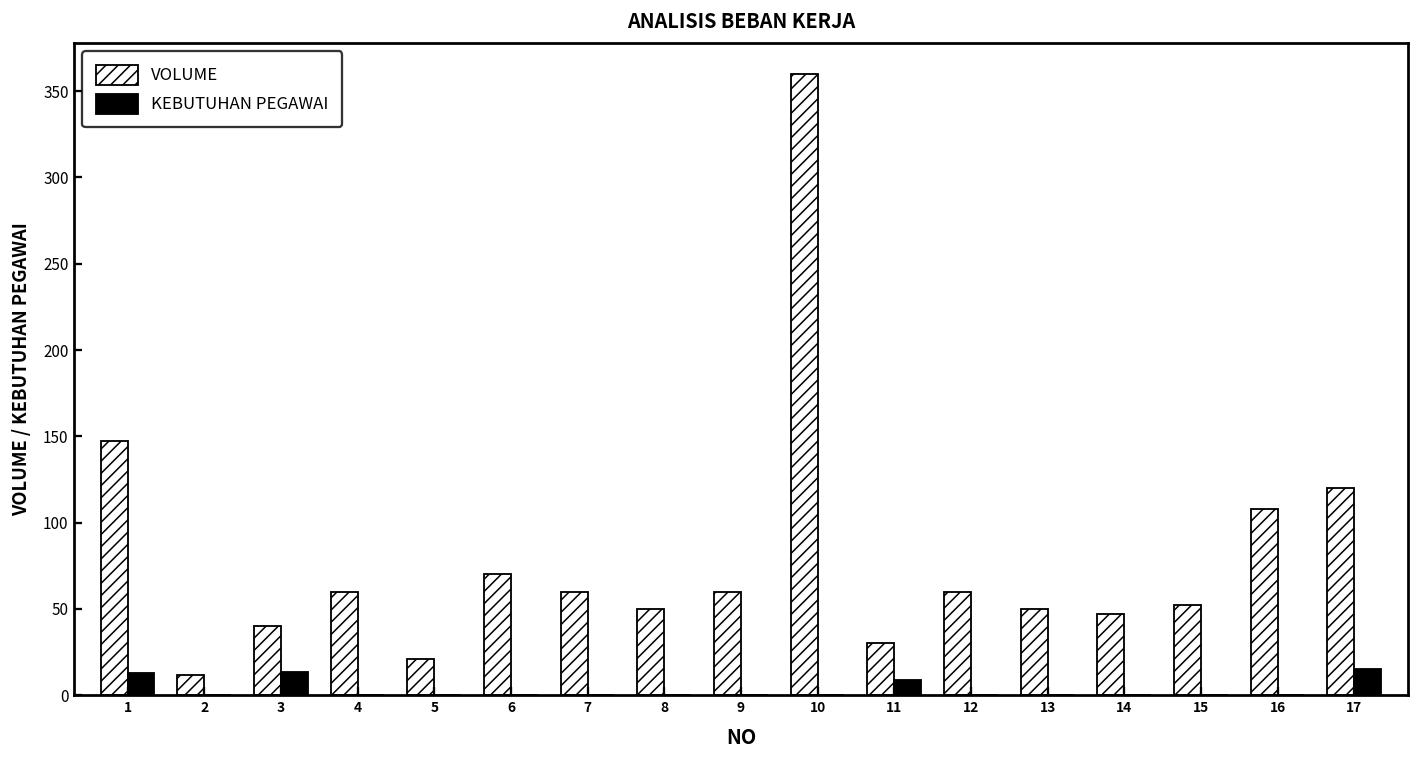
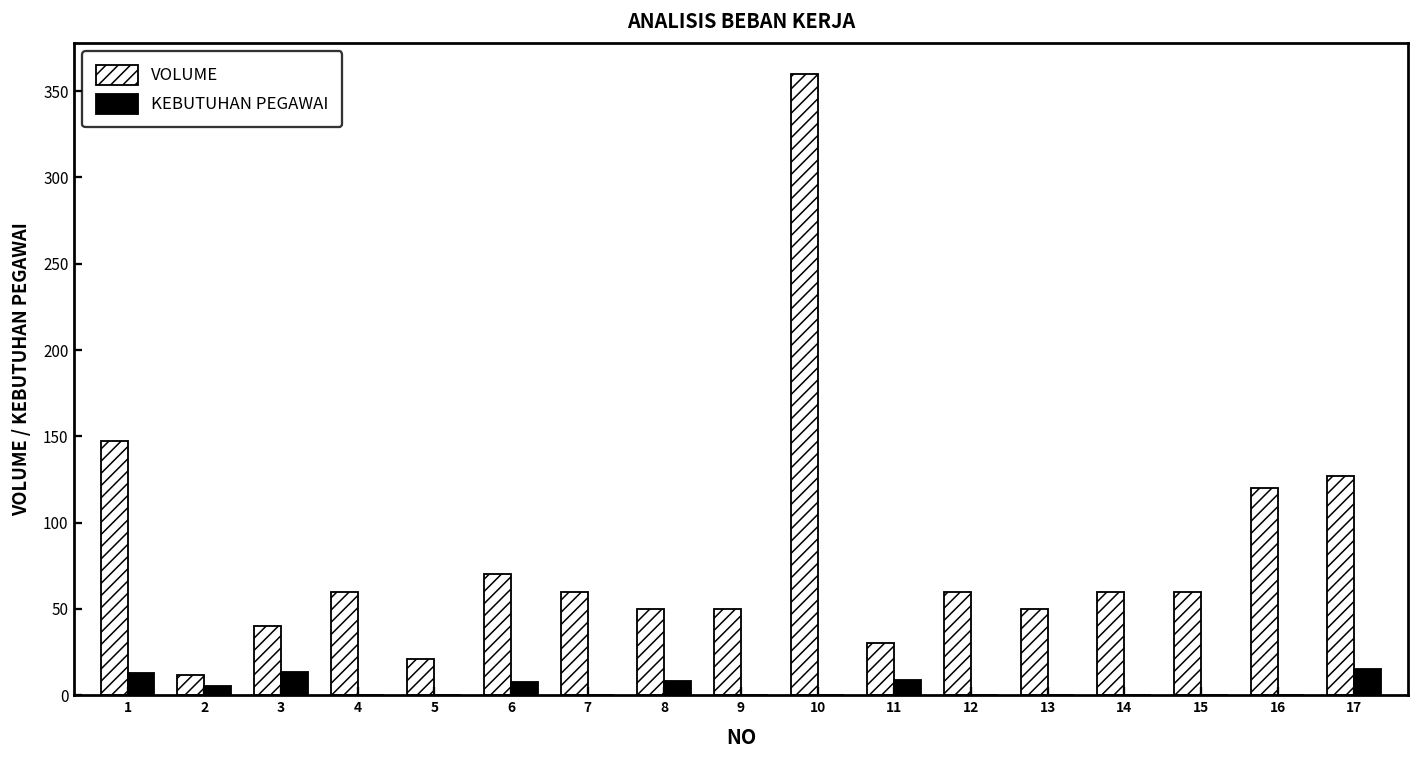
  {
    "VOLUME": {
      "1": 147,
      "2": 12,
      "3": 40,
      "4": 60,
      "5": 21,
      "6": 70,
      "7": 60,
      "8": 50,
-     "9": 60,
+     "9": 50,
      "10": 360,
      "11": 30,
      "12": 60,
      "13": 50,
-     "14": 47,
-     "15": 52,
-     "16": 108,
-     "17": 120
+     "14": 60,
+     "15": 60,
+     "16": 120,
+     "17": 127
    },
    "KEBUTUHAN PEGAWAI": {
      "1": 13,
-     "2": 0,
+     "2": 5,
      "3": 13,
-     "6": 0,
-     "8": 0,
+     "6": 8,
+     "8": 8,
      "11": 9,
      "17": 15
    }
  }
